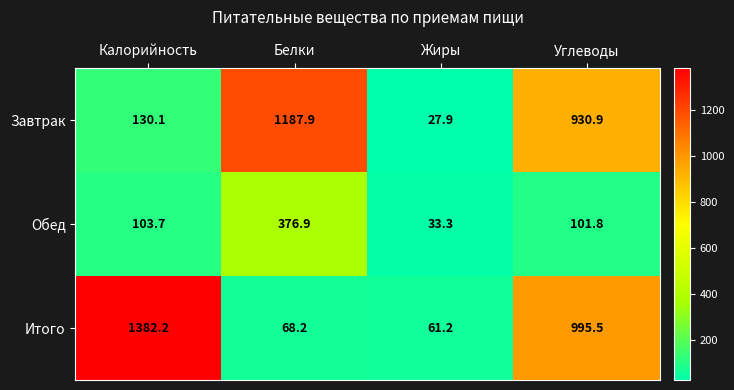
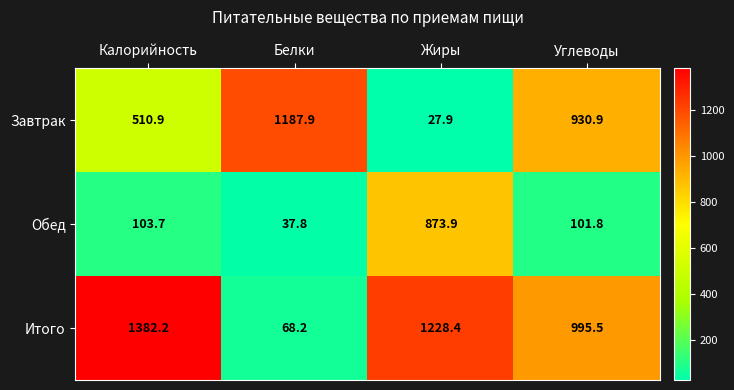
  {
    "Завтрак": {
-     "Калорийность": 130.1,
+     "Калорийность": 510.9,
      "Белки": 1187.9,
      "Жиры": 27.9,
      "Углеводы": 930.9
    },
    "Обед": {
      "Калорийность": 103.7,
-     "Белки": 376.9,
-     "Жиры": 33.3,
+     "Белки": 37.8,
+     "Жиры": 873.9,
      "Углеводы": 101.8
    },
    "Итого": {
      "Калорийность": 1382.2,
      "Белки": 68.2,
-     "Жиры": 61.2,
+     "Жиры": 1228.4,
      "Углеводы": 995.5
    }
  }
